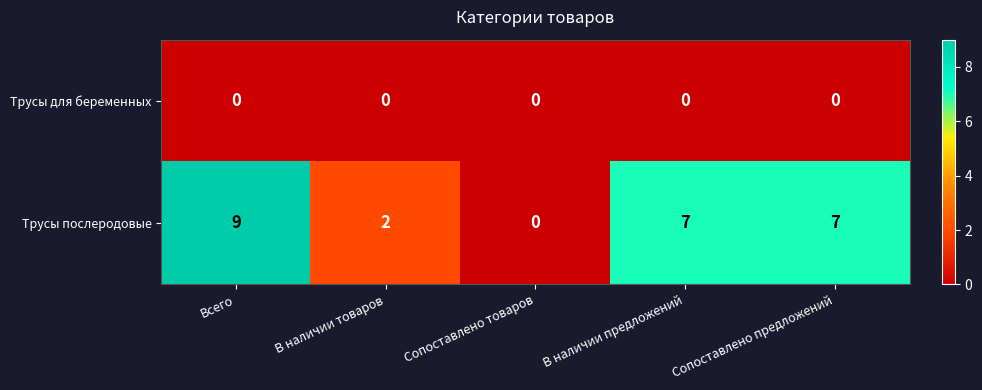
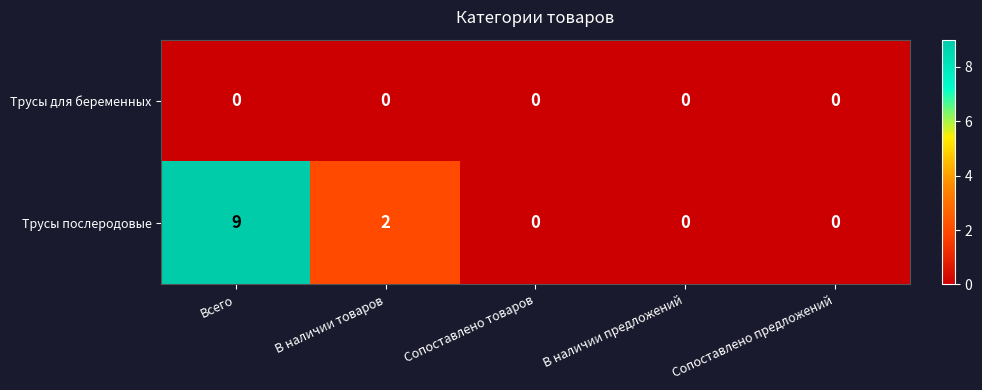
  {
    "Трусы для беременных": {
      "Всего": 0,
      "В наличии товаров": 0,
      "Сопоставлено товаров": 0,
      "В наличии предложений": 0,
      "Сопоставлено предложений": 0
    },
    "Трусы послеродовые": {
      "Всего": 9,
      "В наличии товаров": 2,
      "Сопоставлено товаров": 0,
-     "В наличии предложений": 7,
-     "Сопоставлено предложений": 7
+     "В наличии предложений": 0,
+     "Сопоставлено предложений": 0
    }
  }
